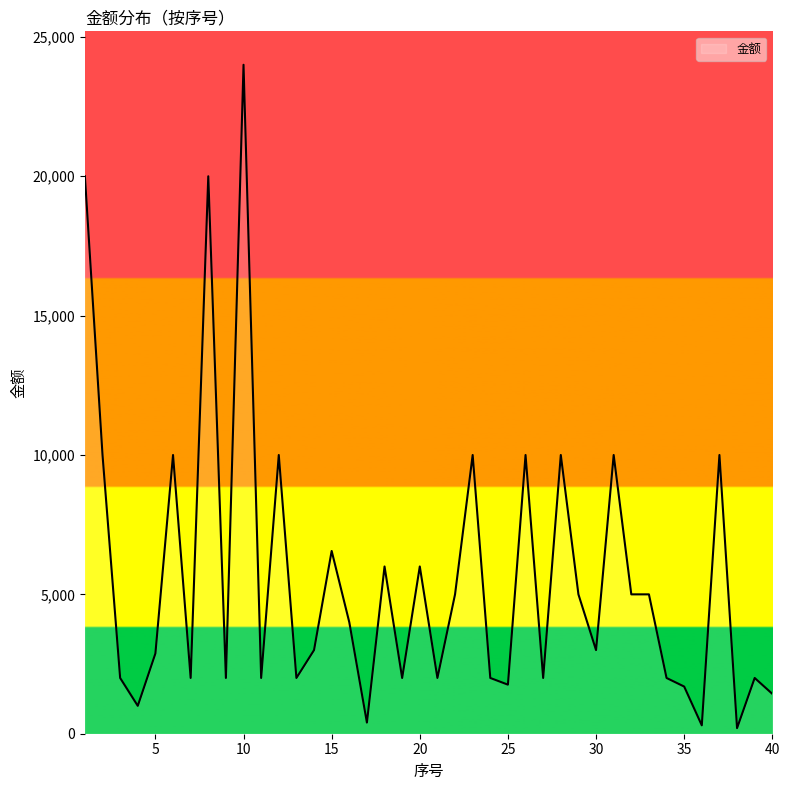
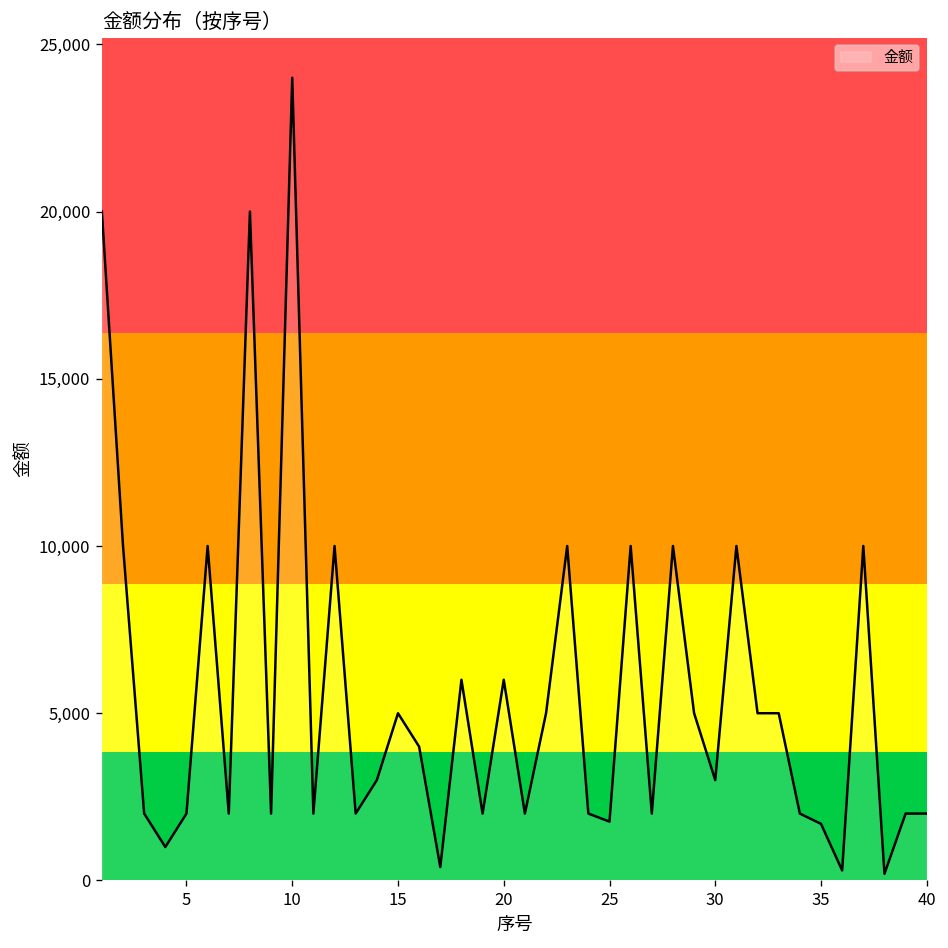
  {
-   "5": "2,900",
+   "5": "2,000",
    "10": "24,000",
-   "15": "6,600",
+   "15": "5,000",
    "20": "6,000",
    "25": "1,800",
    "30": "3,000",
    "35": "1,700",
-   "40": "1,400"
+   "40": "2,000"
  }
